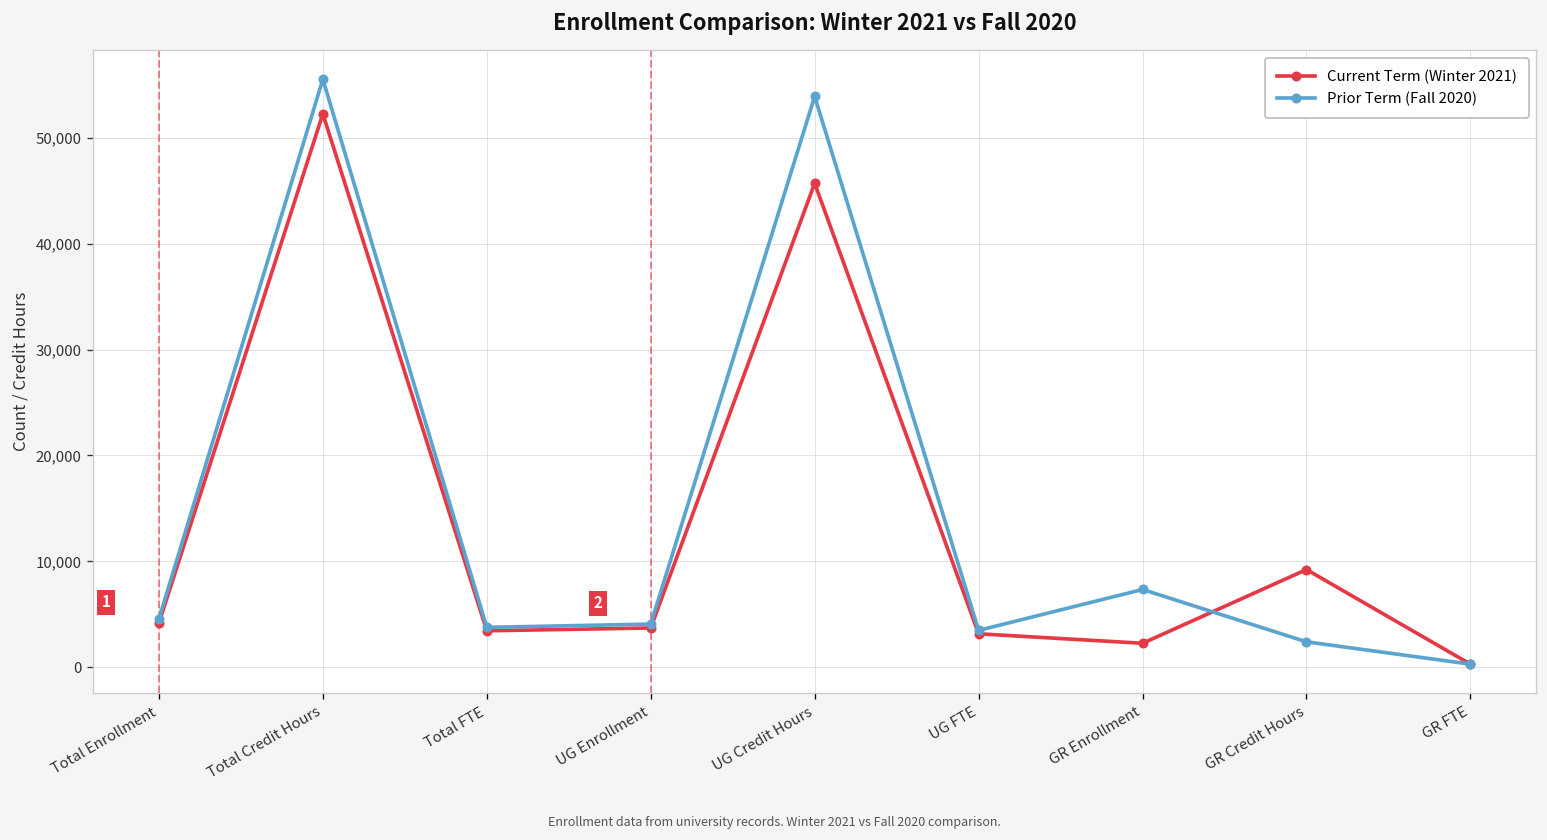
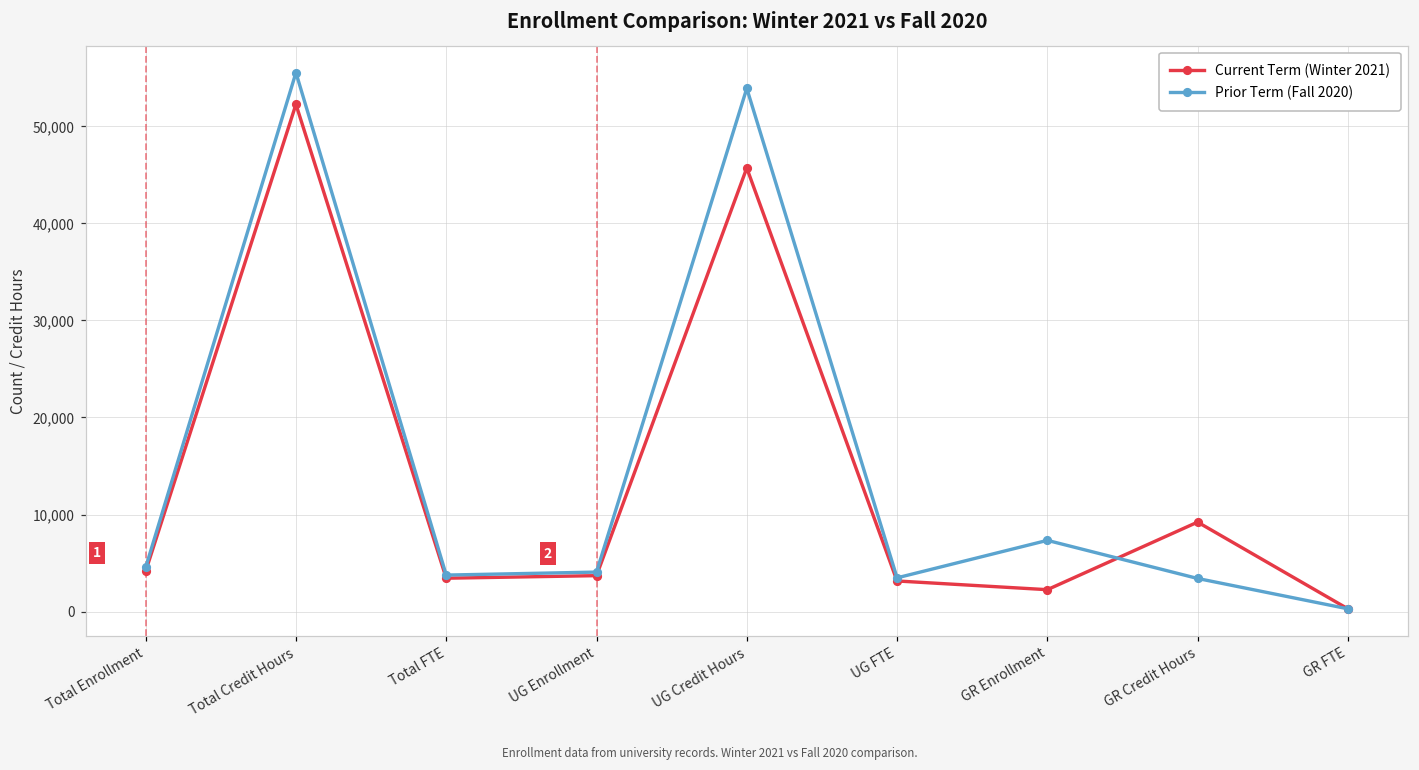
  {
    "Current Term (Winter 2021)": {
      "Total Enrollment": "4,000",
      "Total Credit Hours": "52,000",
      "Total FTE": "3,000",
      "UG Enrollment": "4,000",
      "UG Credit Hours": "46,000",
      "UG FTE": "3,000",
      "GR Enrollment": "2,000",
      "GR Credit Hours": "9,000"
    },
    "Prior Term (Fall 2020)": {
      "Total Enrollment": "5,000",
      "Total Credit Hours": "56,000",
      "Total FTE": "4,000",
      "UG Enrollment": "4,000",
      "UG Credit Hours": "54,000",
      "UG FTE": "3,000",
      "GR Enrollment": "7,000",
-     "GR Credit Hours": "2,000"
+     "GR Credit Hours": "3,000"
    }
  }
